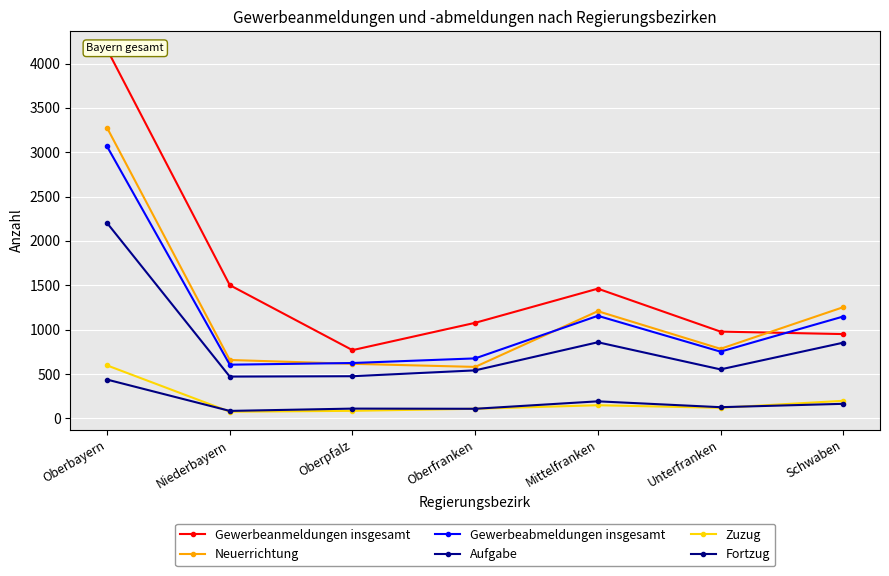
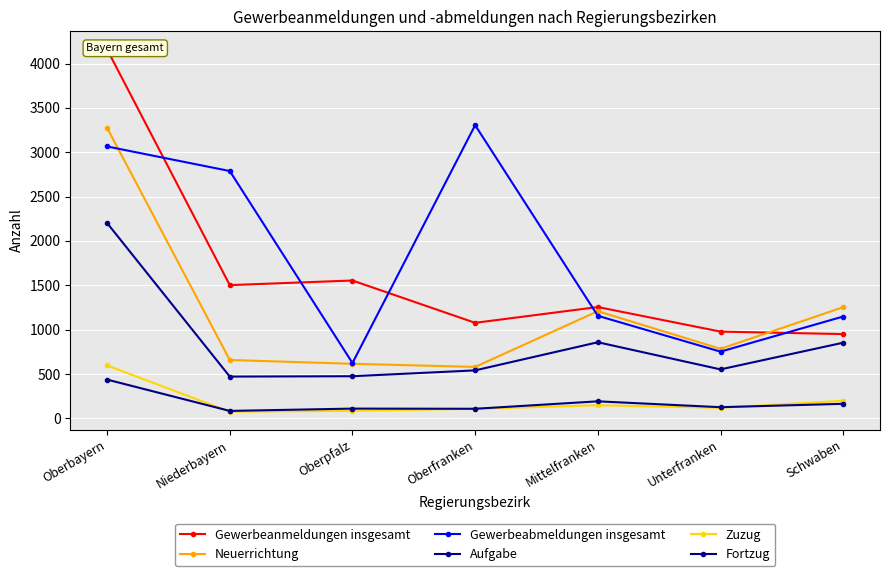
  {
    "Gewerbeanmeldungen insgesamt": {
      "Niederbayern": 1500,
-     "Oberpfalz": 800,
+     "Oberpfalz": 1600,
      "Oberfranken": 1100,
-     "Mittelfranken": 1500,
+     "Mittelfranken": 1300,
      "Unterfranken": 1000,
      "Schwaben": 1000
    },
    "Gewerbeabmeldungen insgesamt": {
      "Oberbayern": 3100,
-     "Niederbayern": 600,
-     "Oberfranken": 700,
+     "Niederbayern": 2800,
+     "Oberfranken": 3300,
      "Mittelfranken": 1200,
      "Unterfranken": 800,
      "Schwaben": 1100
    }
  }
